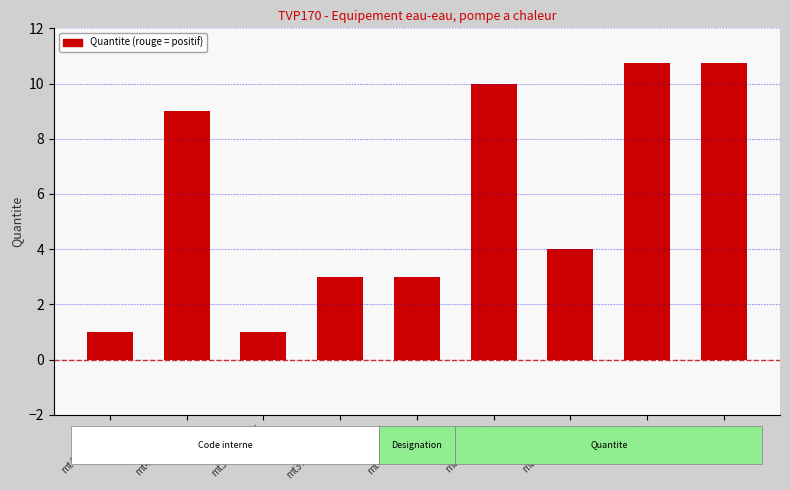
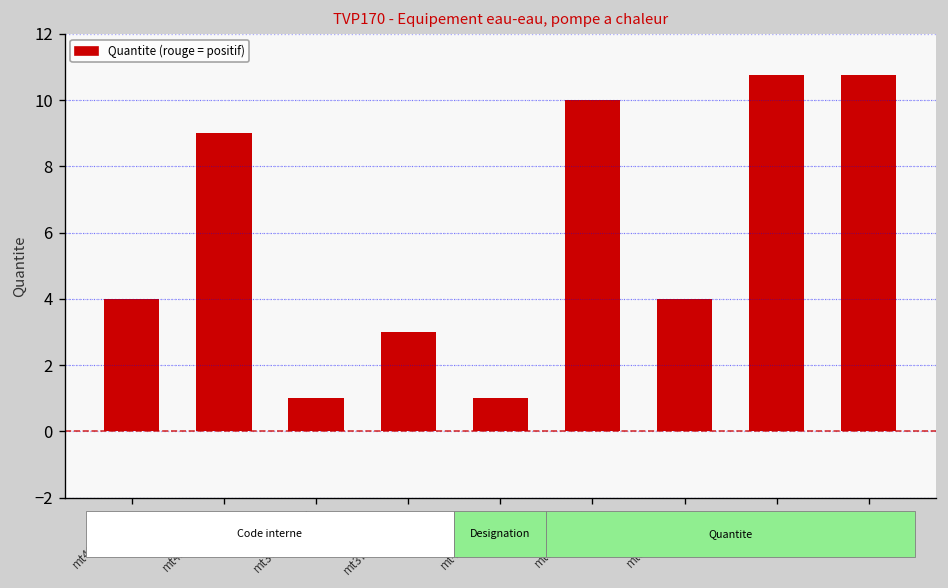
  {
-   "mt42wol016e": 1,
+   "mt42wol016e": 4,
    "mt42eco100fk": 9,
    "mt37www060f": 1,
    "mt37www050e": 3,
-   "mt42www050": 3,
+   "mt42www050": 1,
    "mt37sve010d": 10,
    "mt37sve010e": 4,
    "mo005": 10.8,
    "mo104": 10.8
  }
